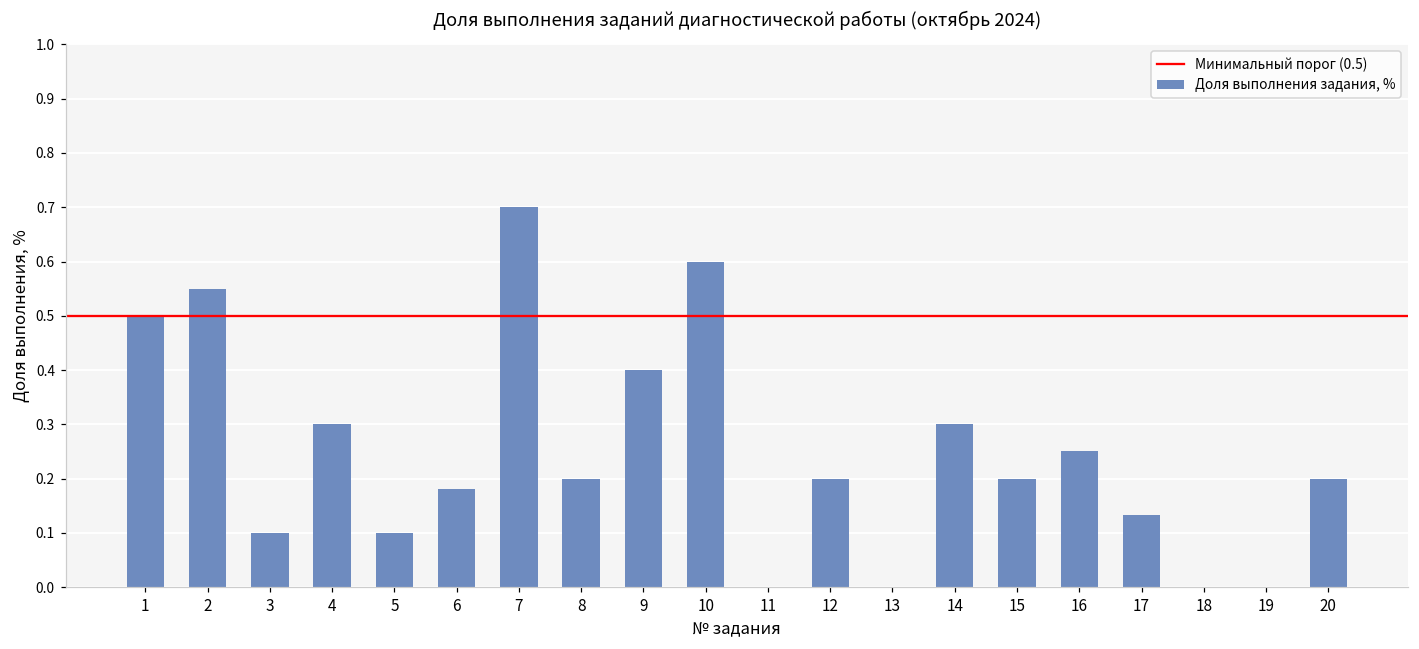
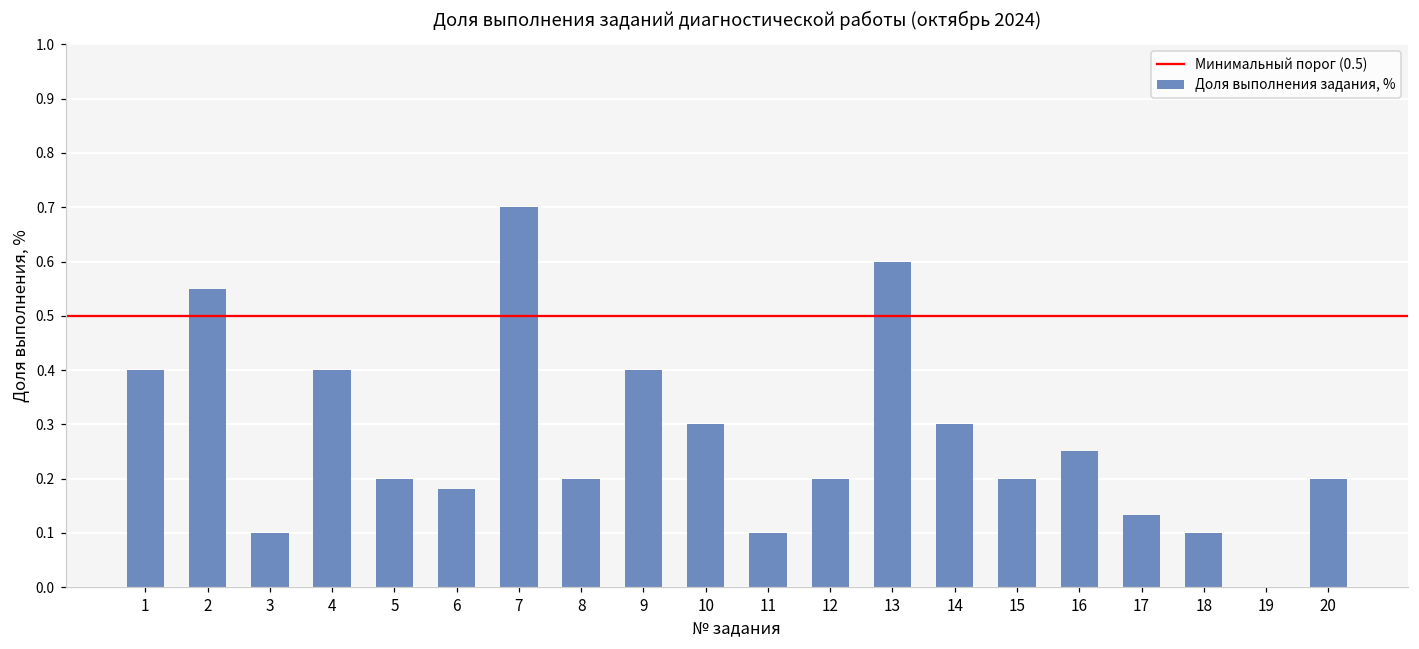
  {
-   "1": 0.5,
+   "1": 0.4,
    "2": 0.55,
    "3": 0.1,
-   "4": 0.3,
-   "5": 0.1,
+   "4": 0.4,
+   "5": 0.2,
    "6": 0.18,
    "7": 0.7,
    "8": 0.2,
    "9": 0.4,
-   "10": 0.6,
-   "11": 0.0,
+   "10": 0.3,
+   "11": 0.1,
    "12": 0.2,
-   "13": 0.0,
+   "13": 0.6,
    "14": 0.3,
    "15": 0.2,
    "16": 0.25,
    "17": 0.13,
-   "18": 0.0,
+   "18": 0.1,
    "19": 0.0,
    "20": 0.2
  }
